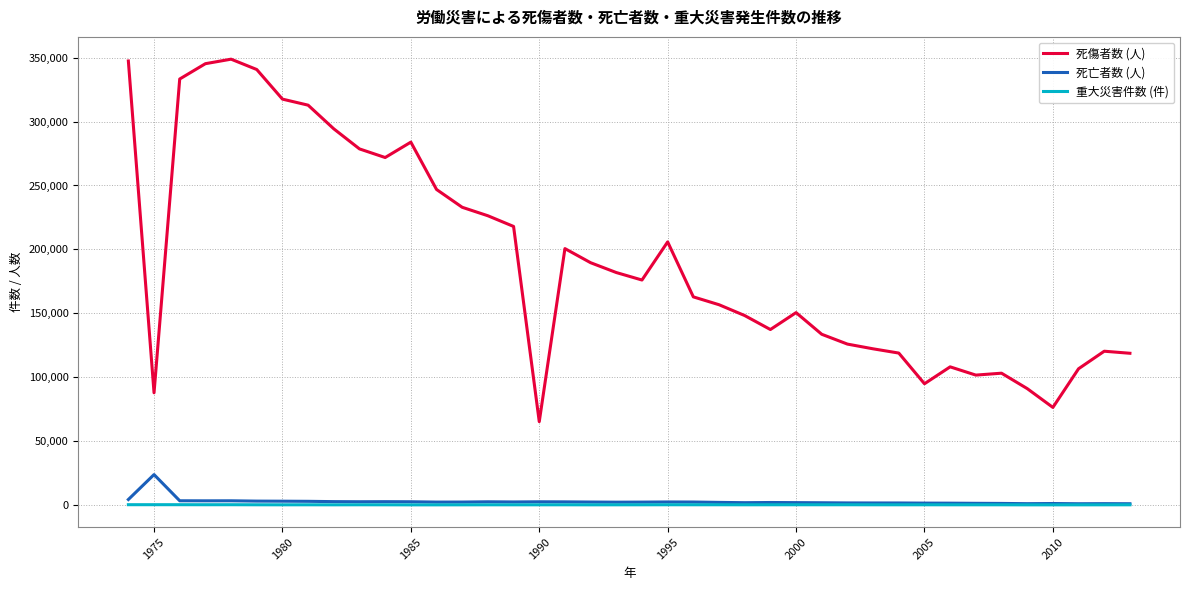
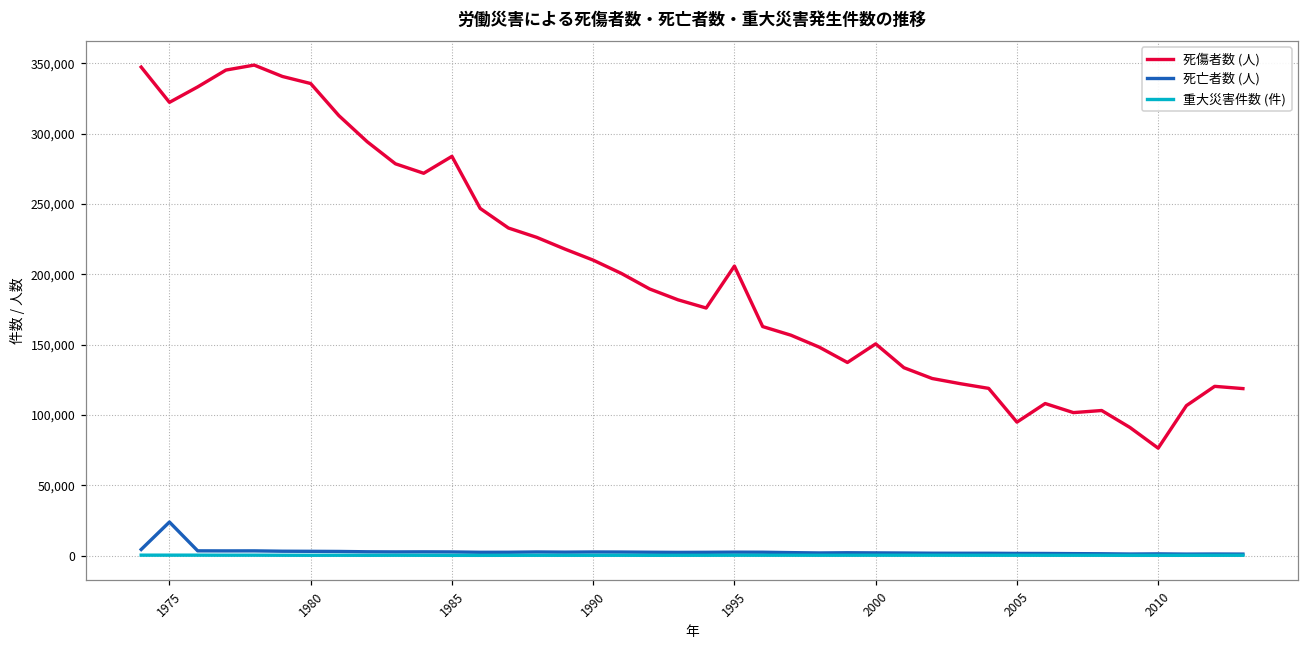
  {
    "死傷者数 (人)": {
-     "1975": "88,000",
-     "1980": "318,000",
+     "1975": "322,000",
+     "1980": "336,000",
      "1985": "284,000",
-     "1990": "65,000",
+     "1990": "210,000",
      "1995": "206,000",
      "2000": "151,000",
      "2005": "95,000",
      "2010": "76,000"
    },
    "死亡者数 (人)": {
      "1975": "24,000",
      "1980": "3,000",
      "1985": "3,000",
      "1990": "3,000",
      "1995": "2,000"
    },
    "重大災害件数 (件)": {
      "1975": "0",
      "1980": "0",
      "1985": "0",
      "1990": "0",
      "1995": "0"
    }
  }
